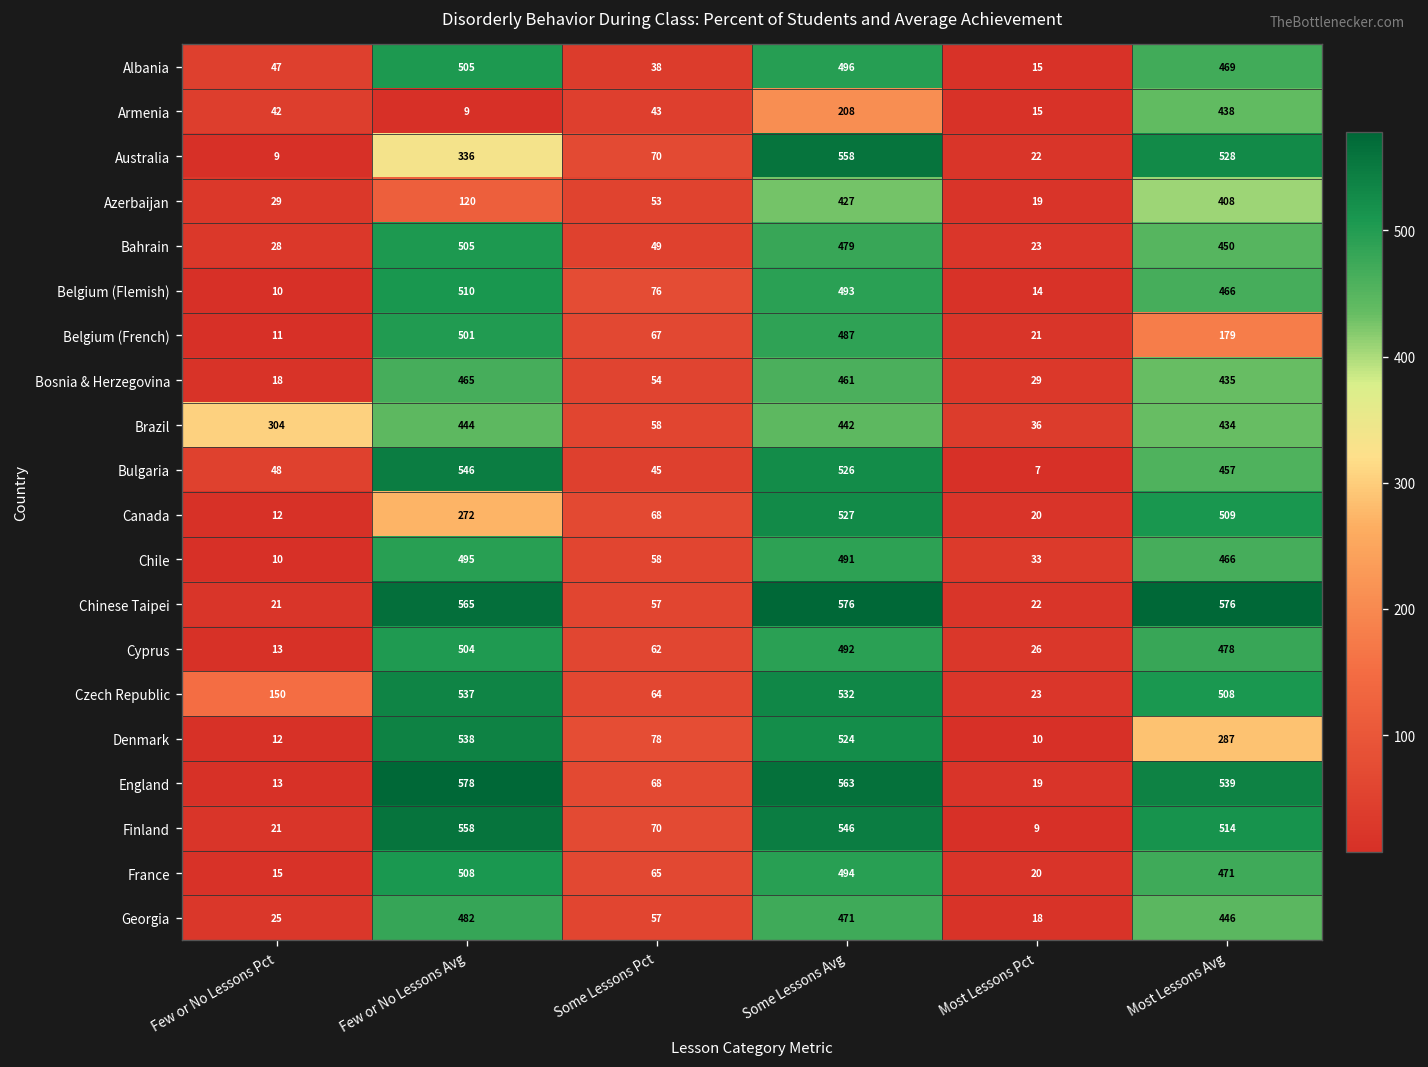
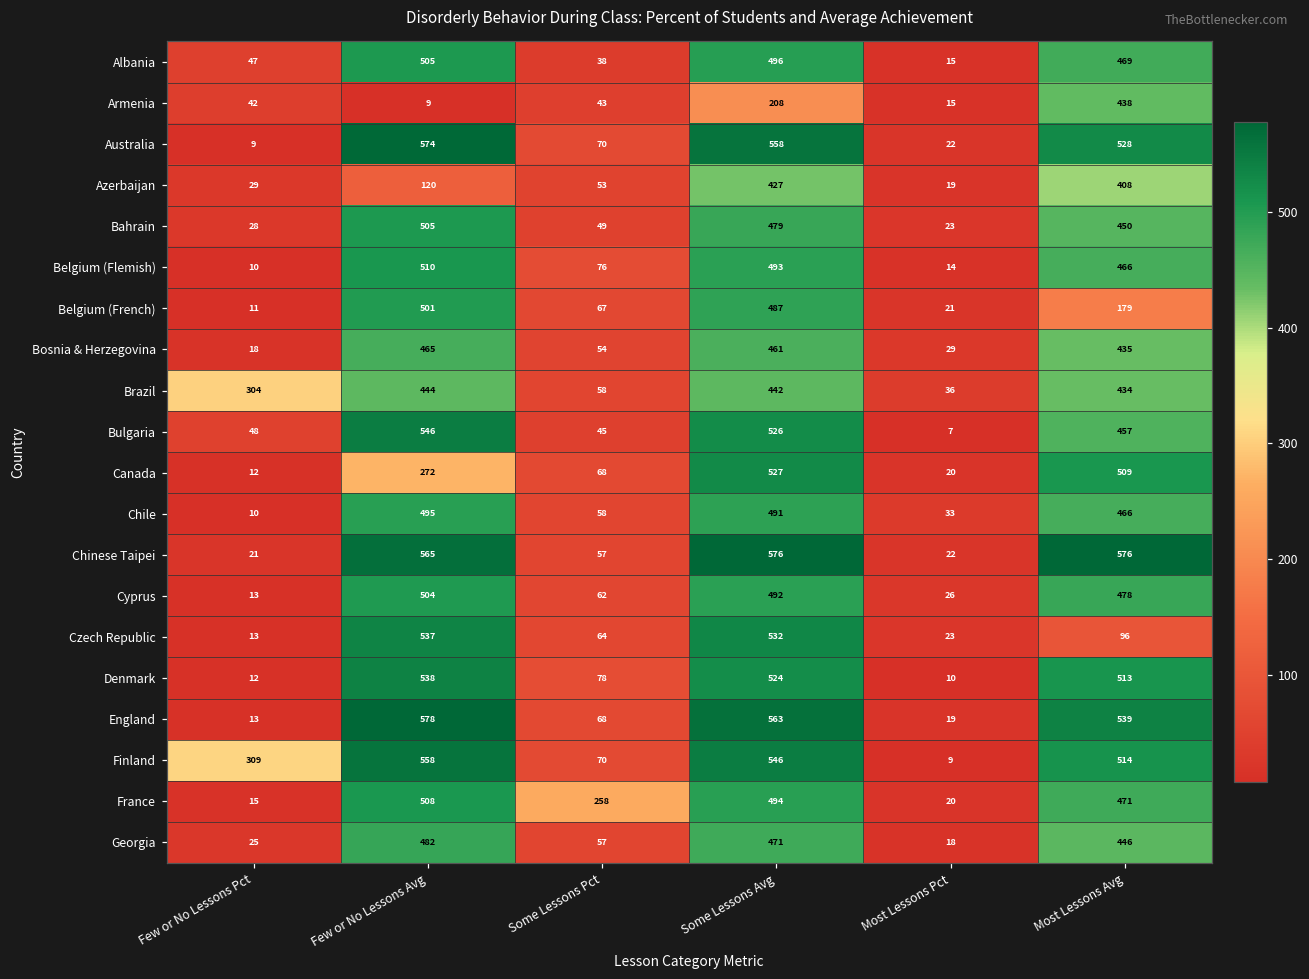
  {
    "Albania": {
      "Few or No Lessons Pct": 47,
      "Few or No Lessons Avg": 505,
      "Some Lessons Pct": 38,
      "Some Lessons Avg": 496,
      "Most Lessons Pct": 15,
      "Most Lessons Avg": 469
    },
    "Armenia": {
      "Few or No Lessons Pct": 42,
      "Few or No Lessons Avg": 9,
      "Some Lessons Pct": 43,
      "Some Lessons Avg": 208,
      "Most Lessons Pct": 15,
      "Most Lessons Avg": 438
    },
    "Australia": {
      "Few or No Lessons Pct": 9,
-     "Few or No Lessons Avg": 336,
+     "Few or No Lessons Avg": 574,
      "Some Lessons Pct": 70,
      "Some Lessons Avg": 558,
      "Most Lessons Pct": 22,
      "Most Lessons Avg": 528
    },
    "Azerbaijan": {
      "Few or No Lessons Pct": 29,
      "Few or No Lessons Avg": 120,
      "Some Lessons Pct": 53,
      "Some Lessons Avg": 427,
      "Most Lessons Pct": 19,
      "Most Lessons Avg": 408
    },
    "Bahrain": {
      "Few or No Lessons Pct": 28,
      "Few or No Lessons Avg": 505,
      "Some Lessons Pct": 49,
      "Some Lessons Avg": 479,
      "Most Lessons Pct": 23,
      "Most Lessons Avg": 450
    },
    "Belgium (Flemish)": {
      "Few or No Lessons Pct": 10,
      "Few or No Lessons Avg": 510,
      "Some Lessons Pct": 76,
      "Some Lessons Avg": 493,
      "Most Lessons Pct": 14,
      "Most Lessons Avg": 466
    },
    "Belgium (French)": {
      "Few or No Lessons Pct": 11,
      "Few or No Lessons Avg": 501,
      "Some Lessons Pct": 67,
      "Some Lessons Avg": 487,
      "Most Lessons Pct": 21,
      "Most Lessons Avg": 179
    },
    "Bosnia & Herzegovina": {
      "Few or No Lessons Pct": 18,
      "Few or No Lessons Avg": 465,
      "Some Lessons Pct": 54,
      "Some Lessons Avg": 461,
      "Most Lessons Pct": 29,
      "Most Lessons Avg": 435
    },
    "Brazil": {
      "Few or No Lessons Pct": 304,
      "Few or No Lessons Avg": 444,
      "Some Lessons Pct": 58,
      "Some Lessons Avg": 442,
      "Most Lessons Pct": 36,
      "Most Lessons Avg": 434
    },
    "Bulgaria": {
      "Few or No Lessons Pct": 48,
      "Few or No Lessons Avg": 546,
      "Some Lessons Pct": 45,
      "Some Lessons Avg": 526,
      "Most Lessons Pct": 7,
      "Most Lessons Avg": 457
    },
    "Canada": {
      "Few or No Lessons Pct": 12,
      "Few or No Lessons Avg": 272,
      "Some Lessons Pct": 68,
      "Some Lessons Avg": 527,
      "Most Lessons Pct": 20,
      "Most Lessons Avg": 509
    },
    "Chile": {
      "Few or No Lessons Pct": 10,
      "Few or No Lessons Avg": 495,
      "Some Lessons Pct": 58,
      "Some Lessons Avg": 491,
      "Most Lessons Pct": 33,
      "Most Lessons Avg": 466
    },
    "Chinese Taipei": {
      "Few or No Lessons Pct": 21,
      "Few or No Lessons Avg": 565,
      "Some Lessons Pct": 57,
      "Some Lessons Avg": 576,
      "Most Lessons Pct": 22,
      "Most Lessons Avg": 576
    },
    "Cyprus": {
      "Few or No Lessons Pct": 13,
      "Few or No Lessons Avg": 504,
      "Some Lessons Pct": 62,
      "Some Lessons Avg": 492,
      "Most Lessons Pct": 26,
      "Most Lessons Avg": 478
    },
    "Czech Republic": {
-     "Few or No Lessons Pct": 150,
+     "Few or No Lessons Pct": 13,
      "Few or No Lessons Avg": 537,
      "Some Lessons Pct": 64,
      "Some Lessons Avg": 532,
      "Most Lessons Pct": 23,
-     "Most Lessons Avg": 508
+     "Most Lessons Avg": 96
    },
    "Denmark": {
      "Few or No Lessons Pct": 12,
      "Few or No Lessons Avg": 538,
      "Some Lessons Pct": 78,
      "Some Lessons Avg": 524,
      "Most Lessons Pct": 10,
-     "Most Lessons Avg": 287
+     "Most Lessons Avg": 513
    },
    "England": {
      "Few or No Lessons Pct": 13,
      "Few or No Lessons Avg": 578,
      "Some Lessons Pct": 68,
      "Some Lessons Avg": 563,
      "Most Lessons Pct": 19,
      "Most Lessons Avg": 539
    },
    "Finland": {
-     "Few or No Lessons Pct": 21,
+     "Few or No Lessons Pct": 309,
      "Few or No Lessons Avg": 558,
      "Some Lessons Pct": 70,
      "Some Lessons Avg": 546,
      "Most Lessons Pct": 9,
      "Most Lessons Avg": 514
    },
    "France": {
      "Few or No Lessons Pct": 15,
      "Few or No Lessons Avg": 508,
-     "Some Lessons Pct": 65,
+     "Some Lessons Pct": 258,
      "Some Lessons Avg": 494,
      "Most Lessons Pct": 20,
      "Most Lessons Avg": 471
    },
    "Georgia": {
      "Few or No Lessons Pct": 25,
      "Few or No Lessons Avg": 482,
      "Some Lessons Pct": 57,
      "Some Lessons Avg": 471,
      "Most Lessons Pct": 18,
      "Most Lessons Avg": 446
    }
  }
